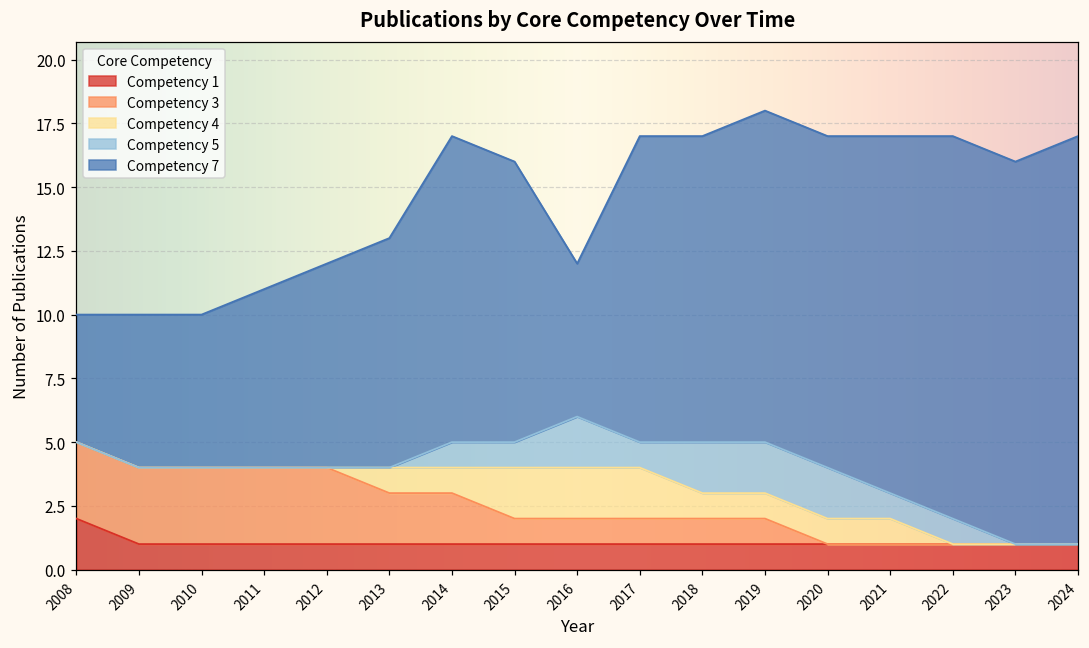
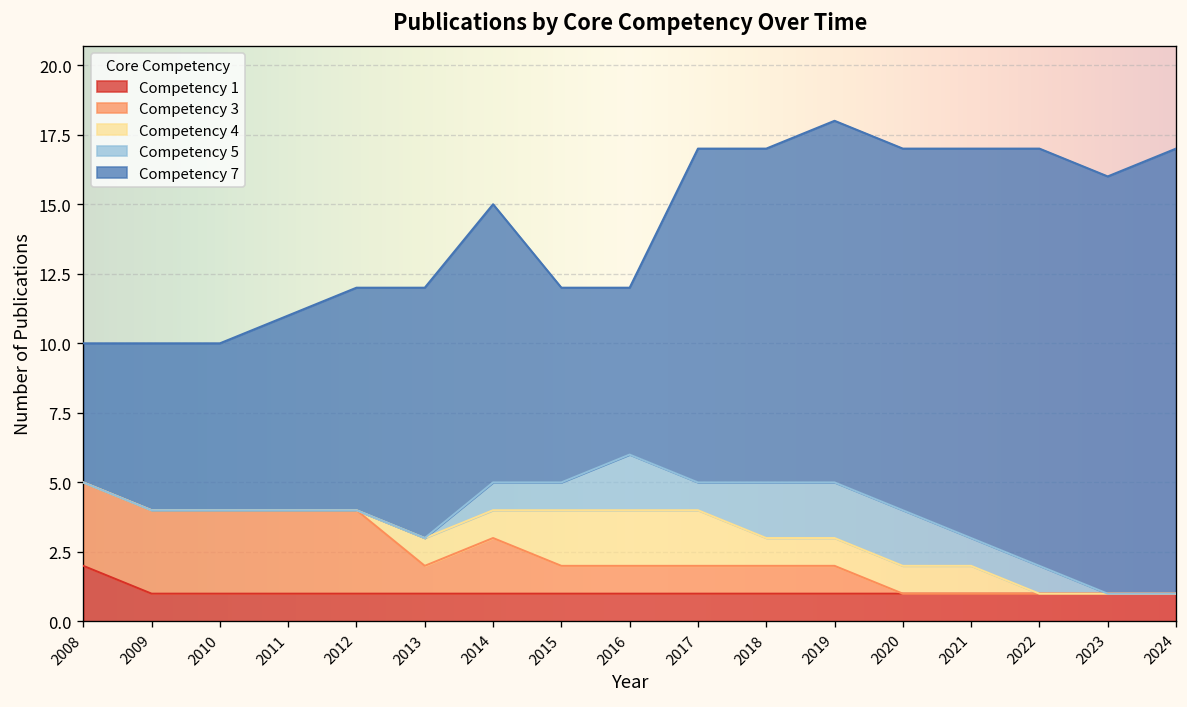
  {
    "Competency 1": {
      "2008": 2,
      "2009": 1,
      "2010": 1,
      "2011": 1,
      "2012": 1,
      "2013": 1,
      "2014": 1,
      "2015": 1,
      "2016": 1,
      "2017": 1,
      "2018": 1,
      "2019": 1
    },
    "Competency 3": {
-     "2013": 2,
+     "2013": 1,
      "2014": 2,
      "2015": 1,
      "2016": 1,
      "2017": 1,
      "2018": 1,
      "2019": 1
    },
    "Competency 4": {
      "2014": 1,
      "2015": 2,
      "2016": 2,
      "2017": 2,
      "2018": 1,
      "2019": 1,
      "2020": 1,
      "2021": 1
    },
    "Competency 5": {
      "2014": 1,
      "2015": 1,
      "2016": 2,
      "2017": 1,
      "2018": 2,
      "2019": 2,
      "2020": 2,
      "2021": 1,
      "2022": 1
    },
    "Competency 7": {
      "2008": 5,
      "2009": 6,
      "2010": 6,
      "2011": 7,
      "2012": 8,
      "2013": 9,
-     "2014": 12,
-     "2015": 11,
+     "2014": 10,
+     "2015": 7,
      "2016": 6,
      "2017": 12,
      "2018": 12,
      "2019": 13,
      "2020": 13,
      "2021": 14,
      "2022": 15,
      "2023": 15,
      "2024": 16
    }
  }
